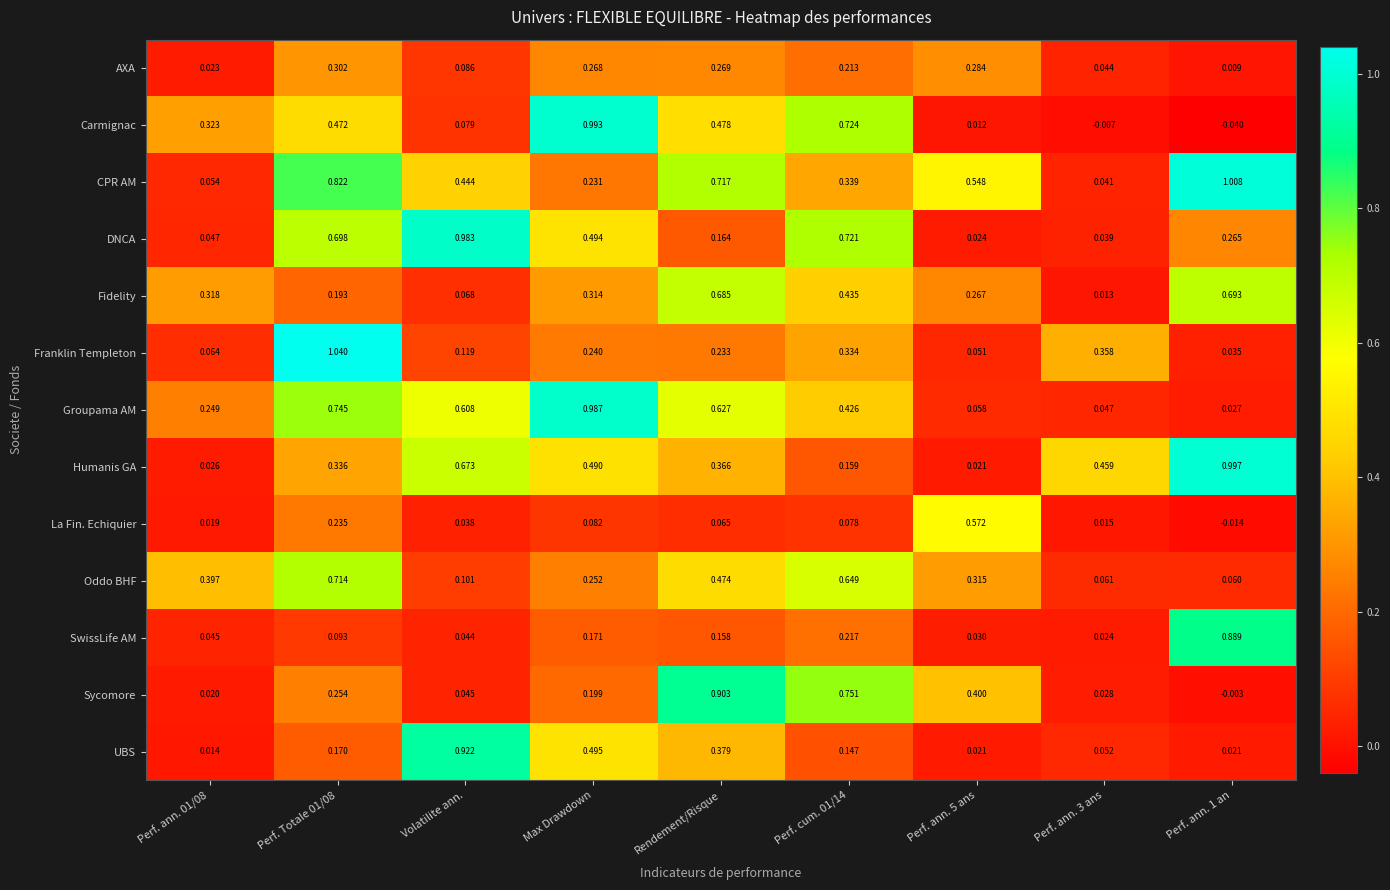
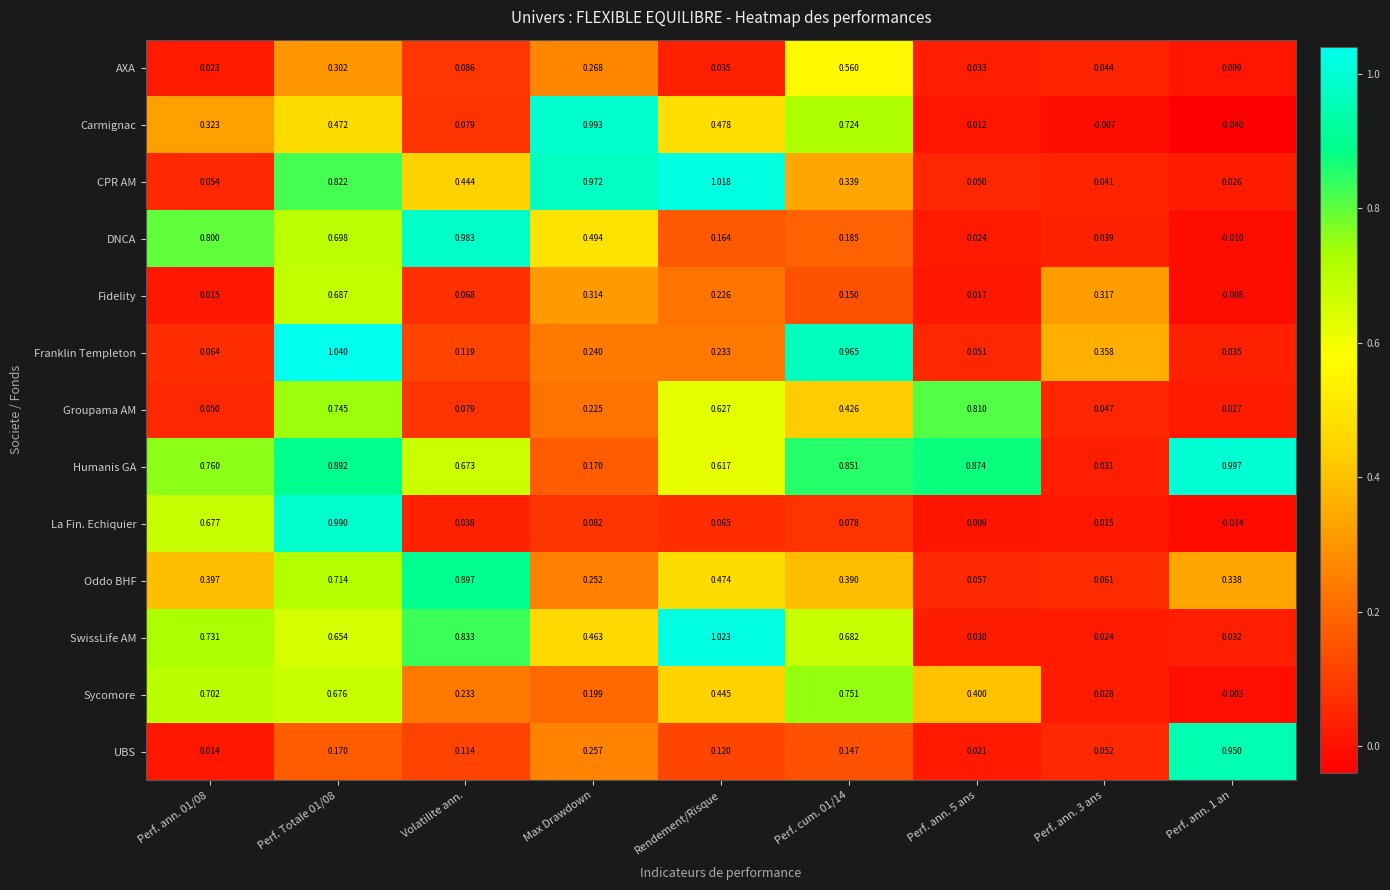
  {
    "AXA": {
      "Perf. ann. 01/08": 0.023,
      "Perf. Totale 01/08": 0.302,
      "Volatilite ann.": 0.086,
      "Max Drawdown": 0.268,
-     "Rendement/Risque": 0.269,
-     "Perf. cum. 01/14": 0.213,
-     "Perf. ann. 5 ans": 0.284,
+     "Rendement/Risque": 0.035,
+     "Perf. cum. 01/14": 0.560,
+     "Perf. ann. 5 ans": 0.033,
      "Perf. ann. 3 ans": 0.044,
      "Perf. ann. 1 an": 0.009
    },
    "Carmignac": {
      "Perf. ann. 01/08": 0.323,
      "Perf. Totale 01/08": 0.472,
      "Volatilite ann.": 0.079,
      "Max Drawdown": 0.993,
      "Rendement/Risque": 0.478,
      "Perf. cum. 01/14": 0.724,
      "Perf. ann. 5 ans": 0.012,
      "Perf. ann. 3 ans": -0.007,
      "Perf. ann. 1 an": -0.040
    },
    "CPR AM": {
      "Perf. ann. 01/08": 0.054,
      "Perf. Totale 01/08": 0.822,
      "Volatilite ann.": 0.444,
-     "Max Drawdown": 0.231,
-     "Rendement/Risque": 0.717,
+     "Max Drawdown": 0.972,
+     "Rendement/Risque": 1.018,
      "Perf. cum. 01/14": 0.339,
-     "Perf. ann. 5 ans": 0.548,
+     "Perf. ann. 5 ans": 0.050,
      "Perf. ann. 3 ans": 0.041,
-     "Perf. ann. 1 an": 1.008
+     "Perf. ann. 1 an": 0.026
    },
    "DNCA": {
-     "Perf. ann. 01/08": 0.047,
+     "Perf. ann. 01/08": 0.800,
      "Perf. Totale 01/08": 0.698,
      "Volatilite ann.": 0.983,
      "Max Drawdown": 0.494,
      "Rendement/Risque": 0.164,
-     "Perf. cum. 01/14": 0.721,
+     "Perf. cum. 01/14": 0.185,
      "Perf. ann. 5 ans": 0.024,
      "Perf. ann. 3 ans": 0.039,
-     "Perf. ann. 1 an": 0.265
+     "Perf. ann. 1 an": -0.010
    },
    "Fidelity": {
-     "Perf. ann. 01/08": 0.318,
-     "Perf. Totale 01/08": 0.193,
+     "Perf. ann. 01/08": 0.015,
+     "Perf. Totale 01/08": 0.687,
      "Volatilite ann.": 0.068,
      "Max Drawdown": 0.314,
-     "Rendement/Risque": 0.685,
-     "Perf. cum. 01/14": 0.435,
-     "Perf. ann. 5 ans": 0.267,
-     "Perf. ann. 3 ans": 0.013,
-     "Perf. ann. 1 an": 0.693
+     "Rendement/Risque": 0.226,
+     "Perf. cum. 01/14": 0.150,
+     "Perf. ann. 5 ans": 0.017,
+     "Perf. ann. 3 ans": 0.317,
+     "Perf. ann. 1 an": -0.008
    },
    "Franklin Templeton": {
      "Perf. ann. 01/08": 0.064,
      "Perf. Totale 01/08": 1.040,
      "Volatilite ann.": 0.119,
      "Max Drawdown": 0.240,
      "Rendement/Risque": 0.233,
-     "Perf. cum. 01/14": 0.334,
+     "Perf. cum. 01/14": 0.965,
      "Perf. ann. 5 ans": 0.051,
      "Perf. ann. 3 ans": 0.358,
      "Perf. ann. 1 an": 0.035
    },
    "Groupama AM": {
-     "Perf. ann. 01/08": 0.249,
+     "Perf. ann. 01/08": 0.050,
      "Perf. Totale 01/08": 0.745,
-     "Volatilite ann.": 0.608,
-     "Max Drawdown": 0.987,
+     "Volatilite ann.": 0.079,
+     "Max Drawdown": 0.225,
      "Rendement/Risque": 0.627,
      "Perf. cum. 01/14": 0.426,
-     "Perf. ann. 5 ans": 0.058,
+     "Perf. ann. 5 ans": 0.810,
      "Perf. ann. 3 ans": 0.047,
      "Perf. ann. 1 an": 0.027
    },
    "Humanis GA": {
-     "Perf. ann. 01/08": 0.026,
-     "Perf. Totale 01/08": 0.336,
+     "Perf. ann. 01/08": 0.760,
+     "Perf. Totale 01/08": 0.892,
      "Volatilite ann.": 0.673,
-     "Max Drawdown": 0.490,
-     "Rendement/Risque": 0.366,
-     "Perf. cum. 01/14": 0.159,
-     "Perf. ann. 5 ans": 0.021,
-     "Perf. ann. 3 ans": 0.459,
+     "Max Drawdown": 0.170,
+     "Rendement/Risque": 0.617,
+     "Perf. cum. 01/14": 0.851,
+     "Perf. ann. 5 ans": 0.874,
+     "Perf. ann. 3 ans": 0.031,
      "Perf. ann. 1 an": 0.997
    },
    "La Fin. Echiquier": {
-     "Perf. ann. 01/08": 0.019,
-     "Perf. Totale 01/08": 0.235,
+     "Perf. ann. 01/08": 0.677,
+     "Perf. Totale 01/08": 0.990,
      "Volatilite ann.": 0.038,
      "Max Drawdown": 0.082,
      "Rendement/Risque": 0.065,
      "Perf. cum. 01/14": 0.078,
-     "Perf. ann. 5 ans": 0.572,
+     "Perf. ann. 5 ans": 0.009,
      "Perf. ann. 3 ans": 0.015,
      "Perf. ann. 1 an": -0.014
    },
    "Oddo BHF": {
      "Perf. ann. 01/08": 0.397,
      "Perf. Totale 01/08": 0.714,
-     "Volatilite ann.": 0.101,
+     "Volatilite ann.": 0.897,
      "Max Drawdown": 0.252,
      "Rendement/Risque": 0.474,
-     "Perf. cum. 01/14": 0.649,
-     "Perf. ann. 5 ans": 0.315,
+     "Perf. cum. 01/14": 0.390,
+     "Perf. ann. 5 ans": 0.057,
      "Perf. ann. 3 ans": 0.061,
-     "Perf. ann. 1 an": 0.060
+     "Perf. ann. 1 an": 0.338
    },
    "SwissLife AM": {
-     "Perf. ann. 01/08": 0.045,
-     "Perf. Totale 01/08": 0.093,
-     "Volatilite ann.": 0.044,
-     "Max Drawdown": 0.171,
-     "Rendement/Risque": 0.158,
-     "Perf. cum. 01/14": 0.217,
+     "Perf. ann. 01/08": 0.731,
+     "Perf. Totale 01/08": 0.654,
+     "Volatilite ann.": 0.833,
+     "Max Drawdown": 0.463,
+     "Rendement/Risque": 1.023,
+     "Perf. cum. 01/14": 0.682,
      "Perf. ann. 5 ans": 0.030,
      "Perf. ann. 3 ans": 0.024,
-     "Perf. ann. 1 an": 0.889
+     "Perf. ann. 1 an": 0.032
    },
    "Sycomore": {
-     "Perf. ann. 01/08": 0.020,
-     "Perf. Totale 01/08": 0.254,
-     "Volatilite ann.": 0.045,
+     "Perf. ann. 01/08": 0.702,
+     "Perf. Totale 01/08": 0.676,
+     "Volatilite ann.": 0.233,
      "Max Drawdown": 0.199,
-     "Rendement/Risque": 0.903,
+     "Rendement/Risque": 0.445,
      "Perf. cum. 01/14": 0.751,
      "Perf. ann. 5 ans": 0.400,
      "Perf. ann. 3 ans": 0.028,
      "Perf. ann. 1 an": -0.003
    },
    "UBS": {
      "Perf. ann. 01/08": 0.014,
      "Perf. Totale 01/08": 0.170,
-     "Volatilite ann.": 0.922,
-     "Max Drawdown": 0.495,
-     "Rendement/Risque": 0.379,
+     "Volatilite ann.": 0.114,
+     "Max Drawdown": 0.257,
+     "Rendement/Risque": 0.120,
      "Perf. cum. 01/14": 0.147,
      "Perf. ann. 5 ans": 0.021,
      "Perf. ann. 3 ans": 0.052,
-     "Perf. ann. 1 an": 0.021
+     "Perf. ann. 1 an": 0.950
    }
  }
